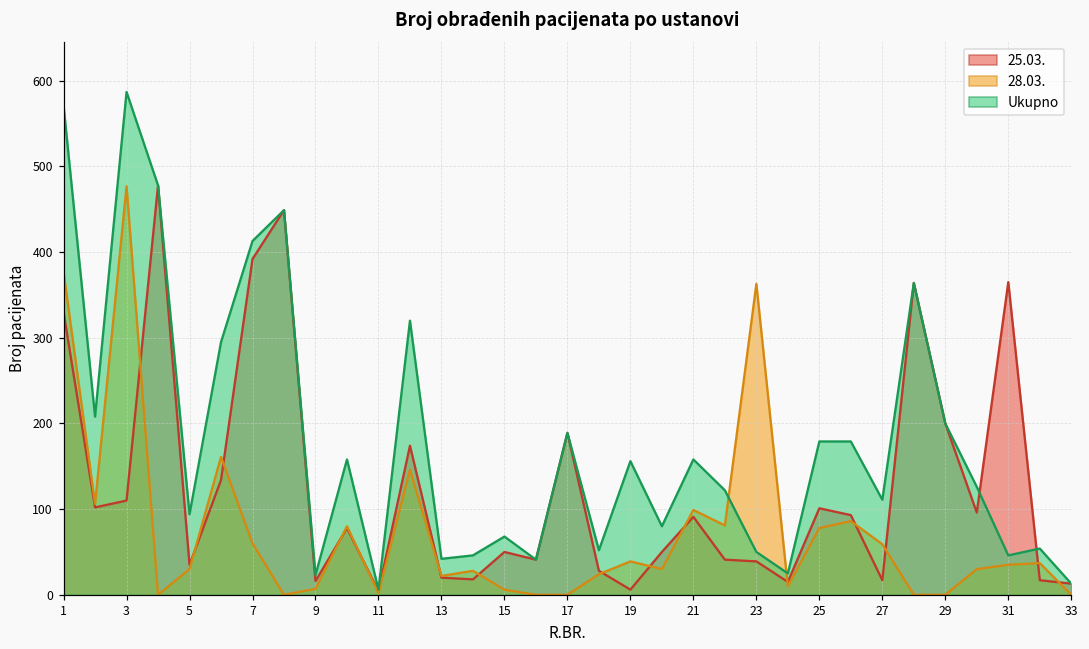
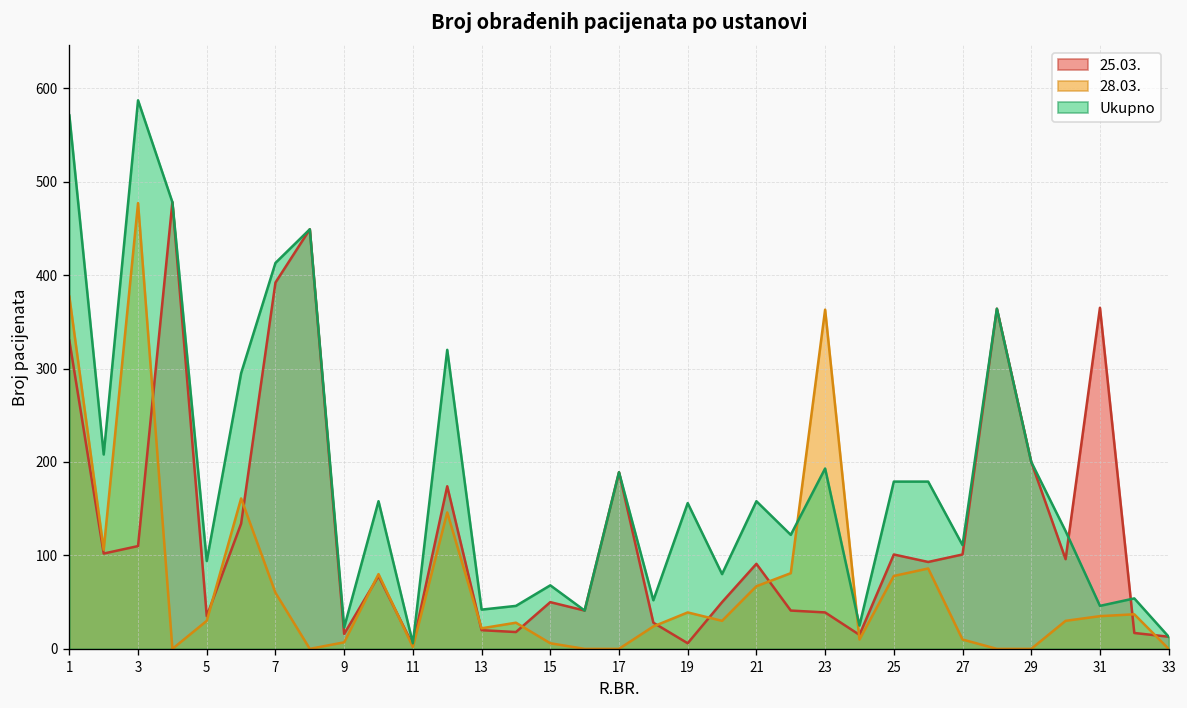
  {
    "25.03.": {
      "1": 330,
      "3": 110,
      "5": 40,
      "7": 390,
      "9": 20,
      "15": 50,
      "19": 10,
      "21": 90,
      "23": 40,
      "25": 100,
-     "27": 20,
+     "27": 100,
      "31": 370
    },
    "28.03.": {
      "1": 380,
      "3": 480,
      "5": 30,
      "7": 60,
      "9": 10,
      "15": 10,
      "17": 0,
      "19": 40,
-     "21": 100,
+     "21": 70,
      "23": 360,
      "25": 80,
-     "27": 60,
+     "27": 10,
      "29": 0,
      "31": 40,
      "33": 0
    },
    "Ukupno": {
      "1": 570,
      "3": 590,
      "5": 90,
      "7": 410,
      "9": 20,
      "13": 40,
      "15": 70,
      "19": 160,
      "21": 160,
-     "23": 50,
+     "23": 190,
      "25": 180,
      "27": 110,
      "31": 50
    }
  }
